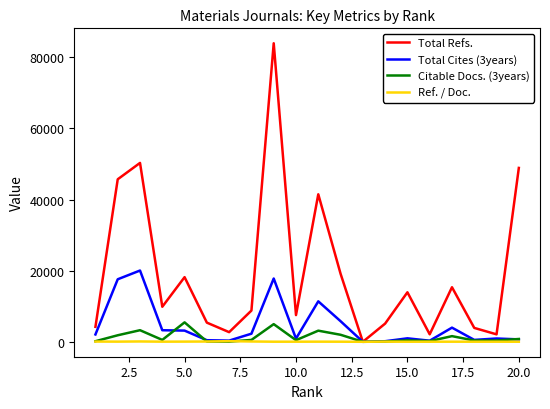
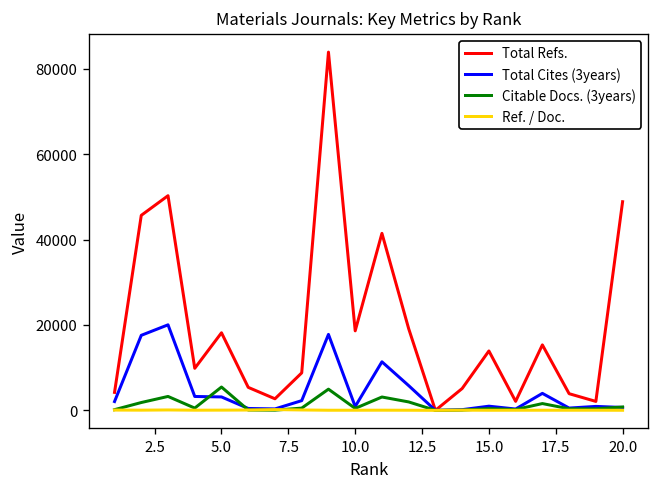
  {
    "Total Refs.": {
      "5.0": 18000,
-     "10.0": 8000,
+     "10.0": 19000,
      "15.0": 14000,
      "20.0": 49000
    },
    "Total Cites (3years)": {
      "5.0": 3000
    },
    "Citable Docs. (3years)": {
      "5.0": 5000
    },
    "Ref. / Doc.": {
      "5.0": 0
    }
  }
